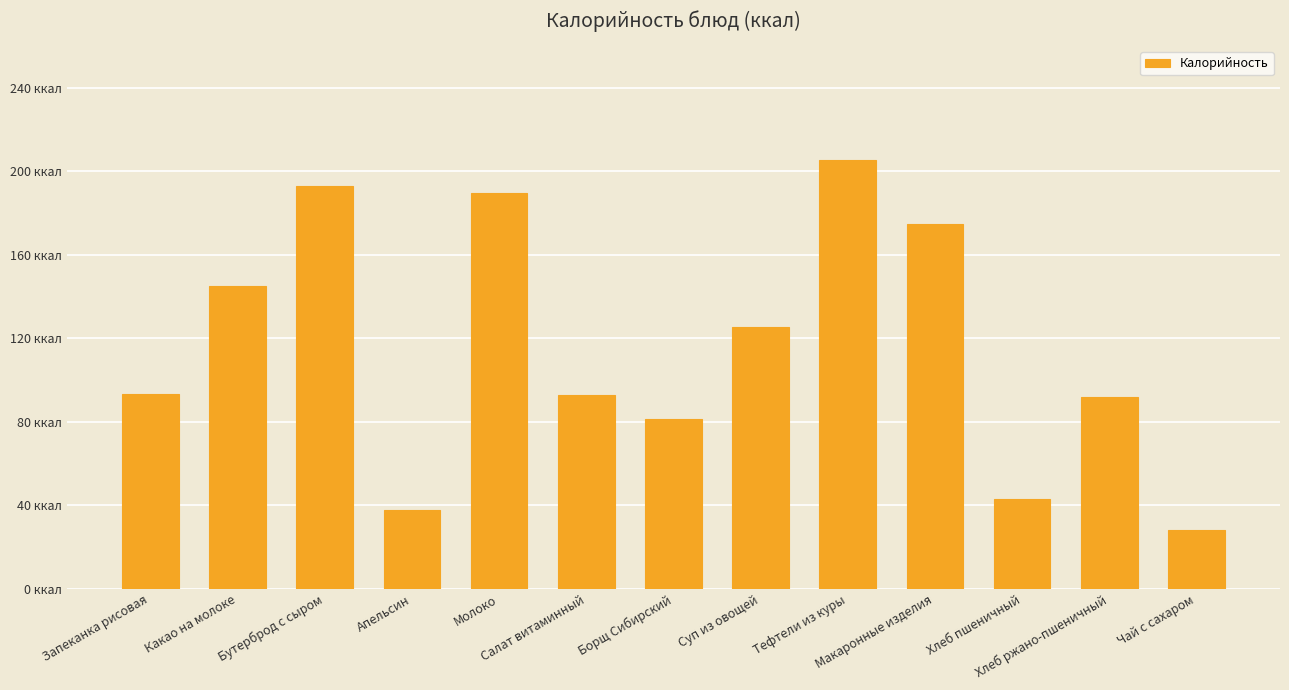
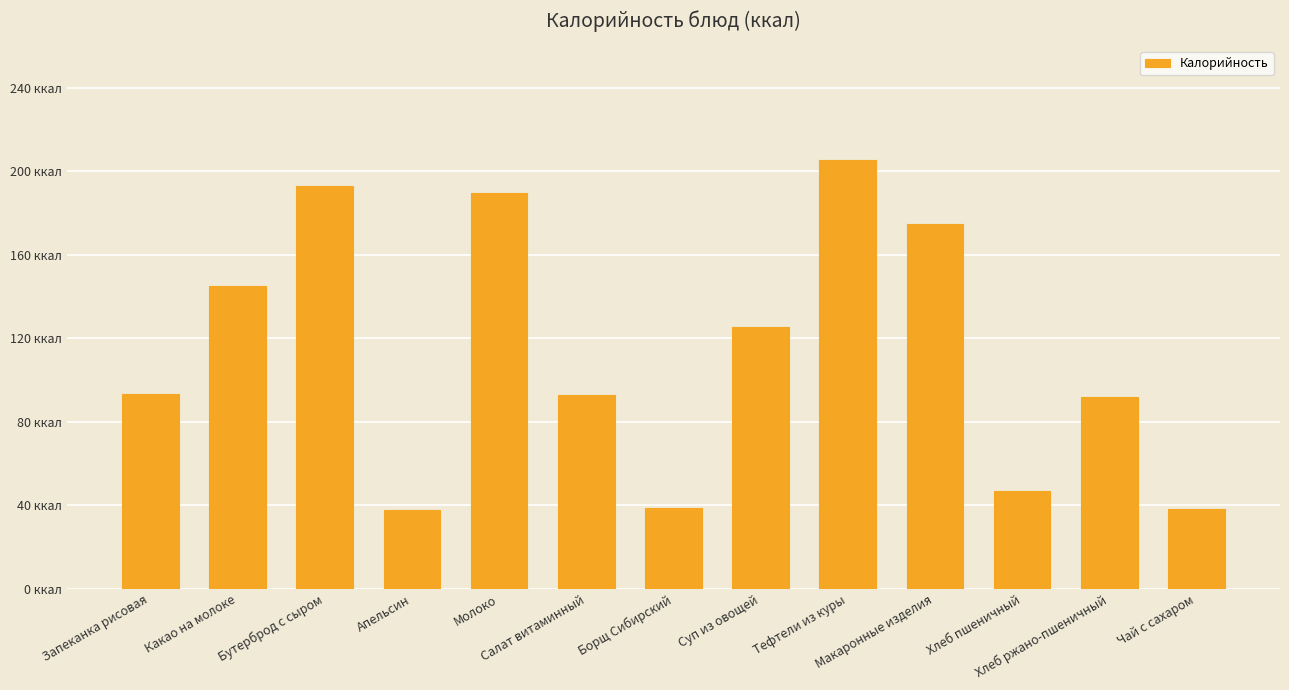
  {
    "Запеканка рисовая": "93 ккал",
    "Какао на молоке": "145 ккал",
    "Бутерброд с сыром": "193 ккал",
    "Апельсин": "38 ккал",
    "Молоко": "190 ккал",
    "Салат витаминный": "93 ккал",
-   "Борщ Сибирский": "81 ккал",
+   "Борщ Сибирский": "39 ккал",
    "Суп из овощей": "126 ккал",
    "Тефтели из куры": "206 ккал",
    "Макаронные изделия": "175 ккал",
-   "Хлеб пшеничный": "43 ккал",
+   "Хлеб пшеничный": "47 ккал",
    "Хлеб ржано-пшеничный": "92 ккал",
-   "Чай с сахаром": "28 ккал"
+   "Чай с сахаром": "38 ккал"
  }
